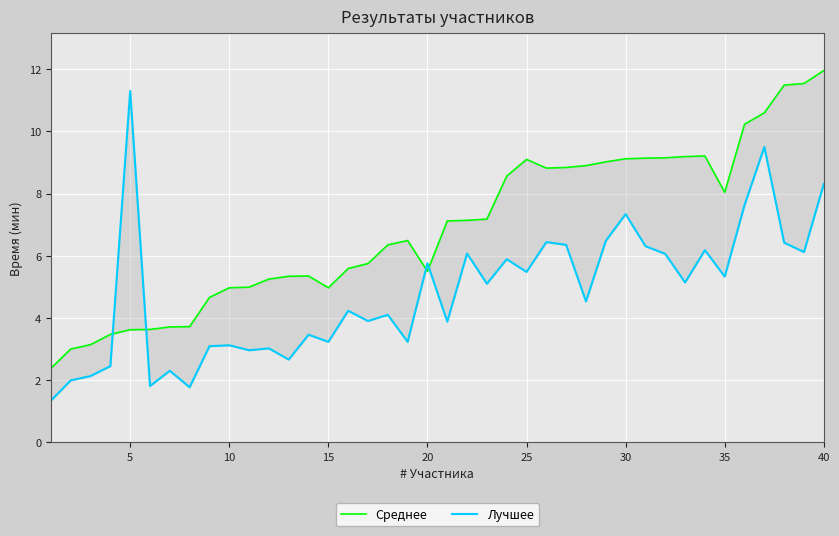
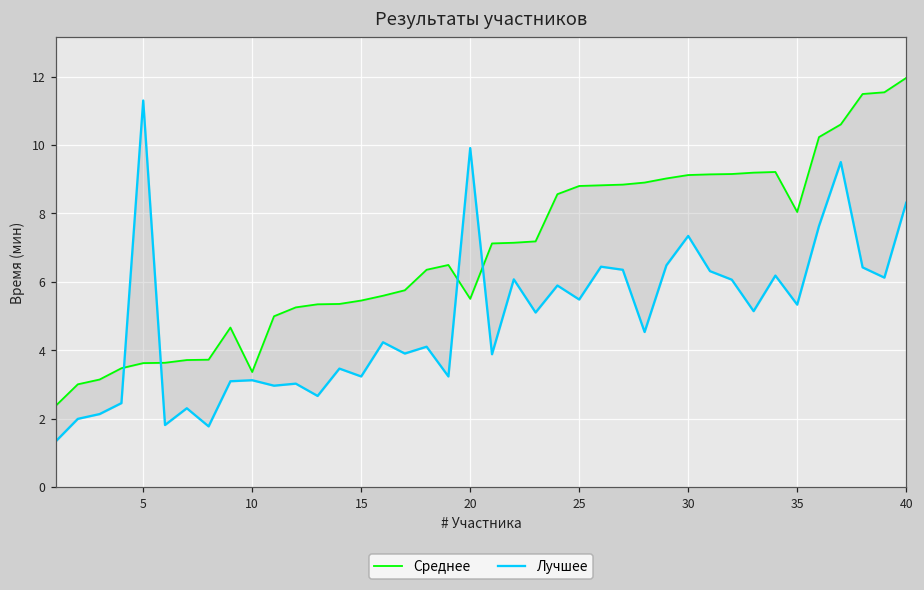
  {
    "Среднее": {
      "5": 3.6,
-     "10": 5.0,
-     "15": 5.0,
+     "10": 3.4,
+     "15": 5.5,
      "20": 5.5,
-     "25": 9.1
+     "25": 8.8
    },
    "Лучшее": {
      "10": 3.1,
      "15": 3.2,
-     "20": 5.8,
+     "20": 9.9,
      "25": 5.5,
      "30": 7.3,
      "35": 5.3,
      "40": 8.3
    }
  }
